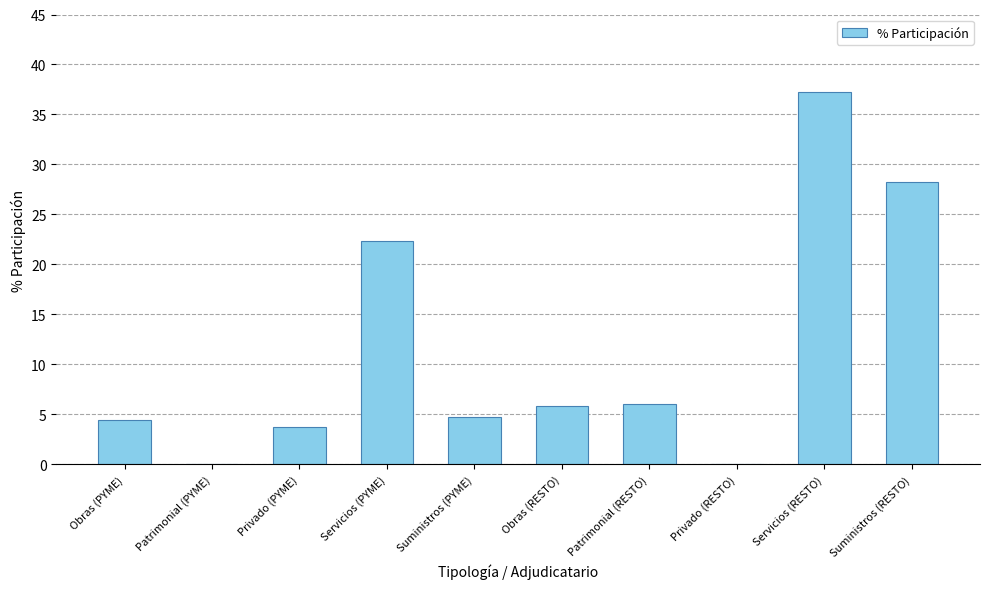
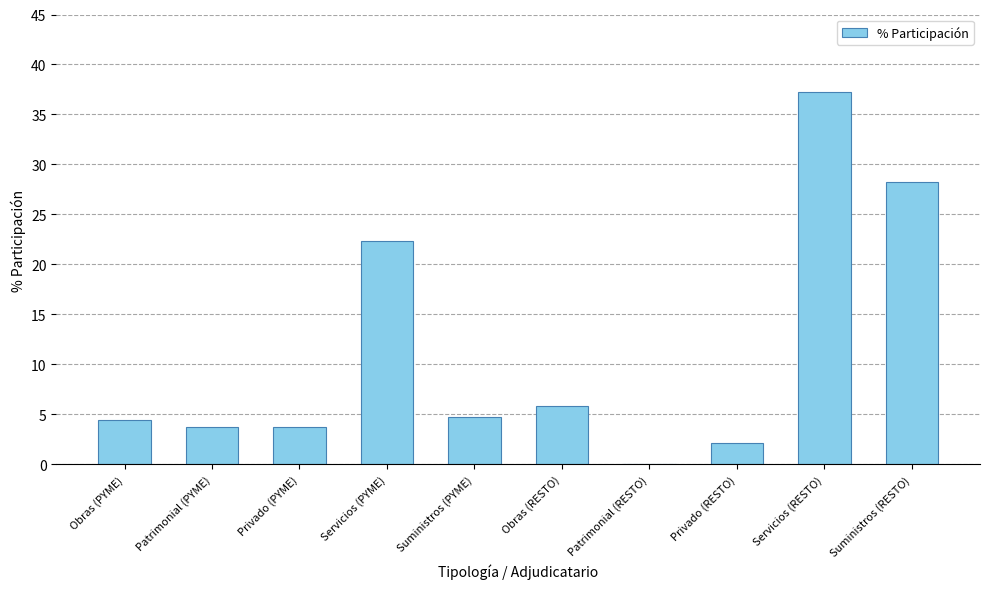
  {
    "Obras (PYME)": 4,
-   "Patrimonial (PYME)": 0,
+   "Patrimonial (PYME)": 4,
    "Privado (PYME)": 4,
    "Servicios (PYME)": 22,
    "Suministros (PYME)": 5,
    "Obras (RESTO)": 6,
-   "Patrimonial (RESTO)": 6,
-   "Privado (RESTO)": 0,
+   "Patrimonial (RESTO)": 0,
+   "Privado (RESTO)": 2,
    "Servicios (RESTO)": 37,
    "Suministros (RESTO)": 28
  }
